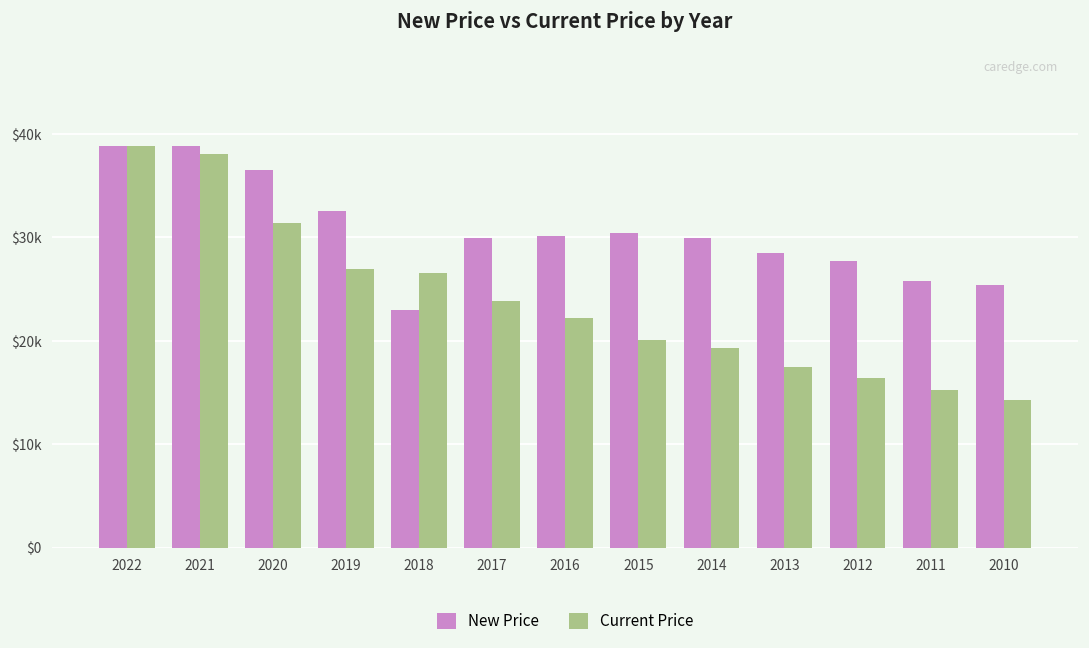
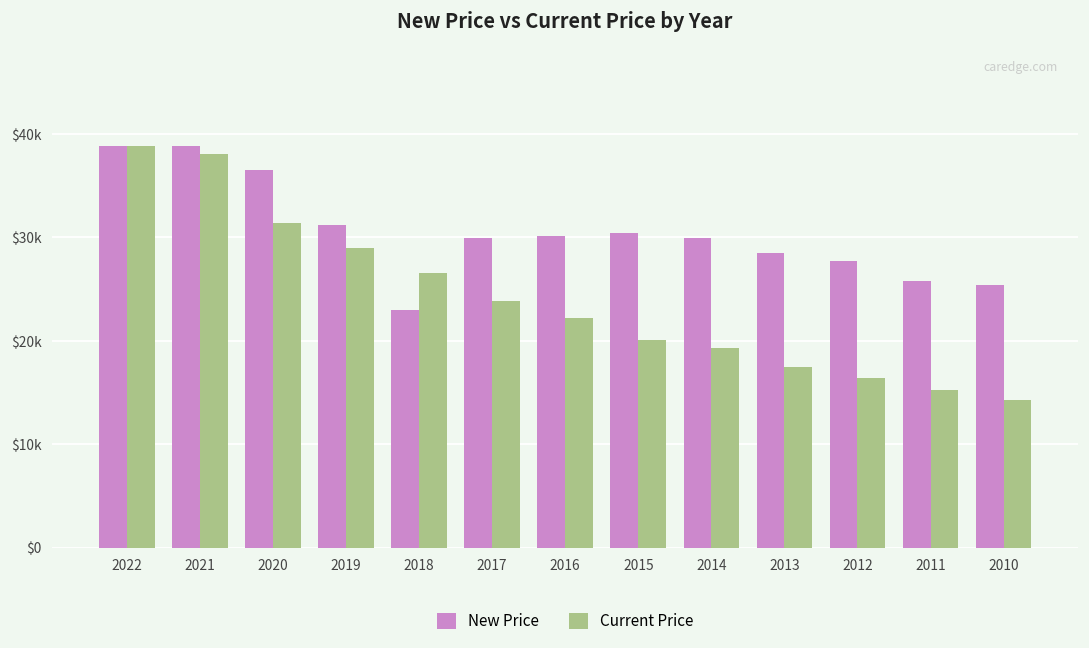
  {
    "New Price": {
      "2022": "$39000",
      "2021": "$39000",
      "2020": "$37000",
-     "2019": "$33000",
+     "2019": "$31000",
      "2018": "$23000",
      "2017": "$30000",
      "2016": "$30000",
      "2015": "$30000",
      "2014": "$30000",
      "2013": "$29000",
      "2012": "$28000",
      "2011": "$26000",
      "2010": "$25000"
    },
    "Current Price": {
      "2022": "$39000",
      "2021": "$38000",
      "2020": "$31000",
-     "2019": "$27000",
+     "2019": "$29000",
      "2018": "$27000",
      "2017": "$24000",
      "2016": "$22000",
      "2015": "$20000",
      "2014": "$19000",
      "2013": "$17000",
      "2012": "$16000",
      "2011": "$15000",
      "2010": "$14000"
    }
  }
